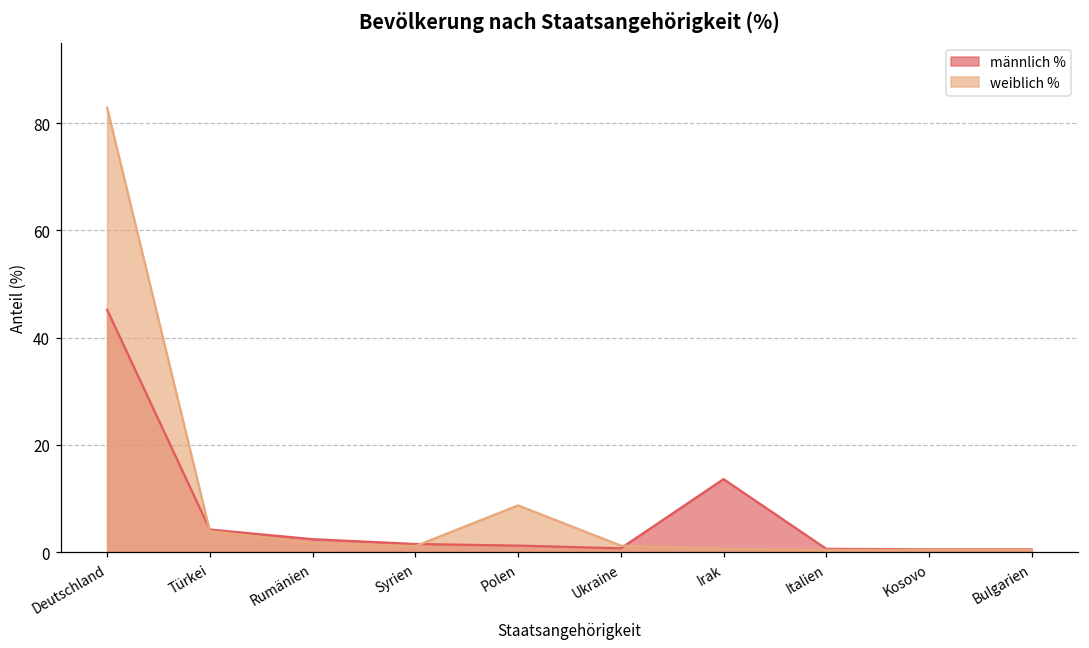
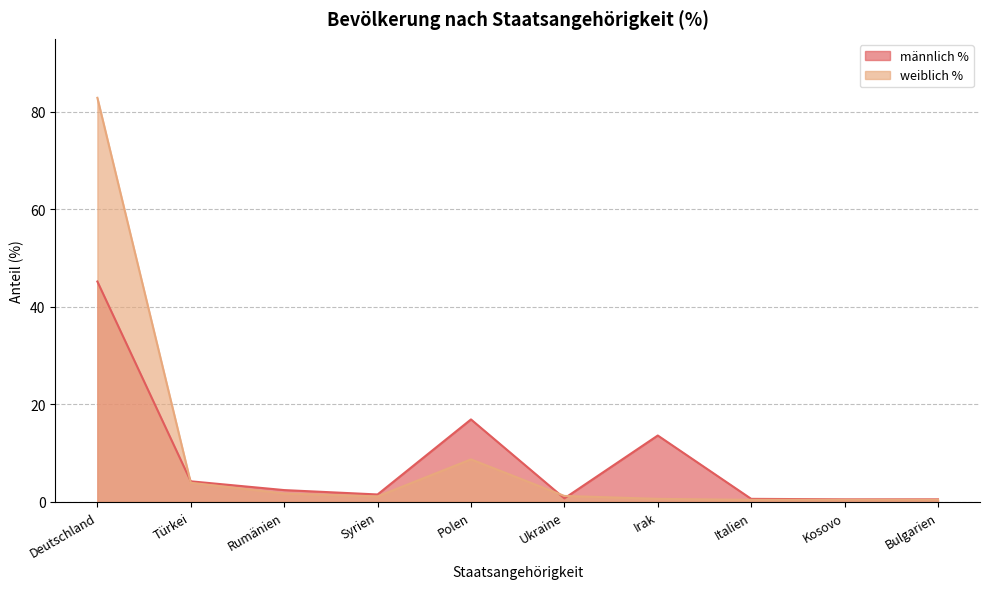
  {
    "männlich %": {
      "Deutschland": 45,
      "Rumänien": 2,
-     "Polen": 1,
+     "Polen": 17,
      "Irak": 14
    },
    "weiblich %": {
      "Deutschland": 83,
      "Rumänien": 2,
      "Polen": 9,
      "Irak": 1
    }
  }
